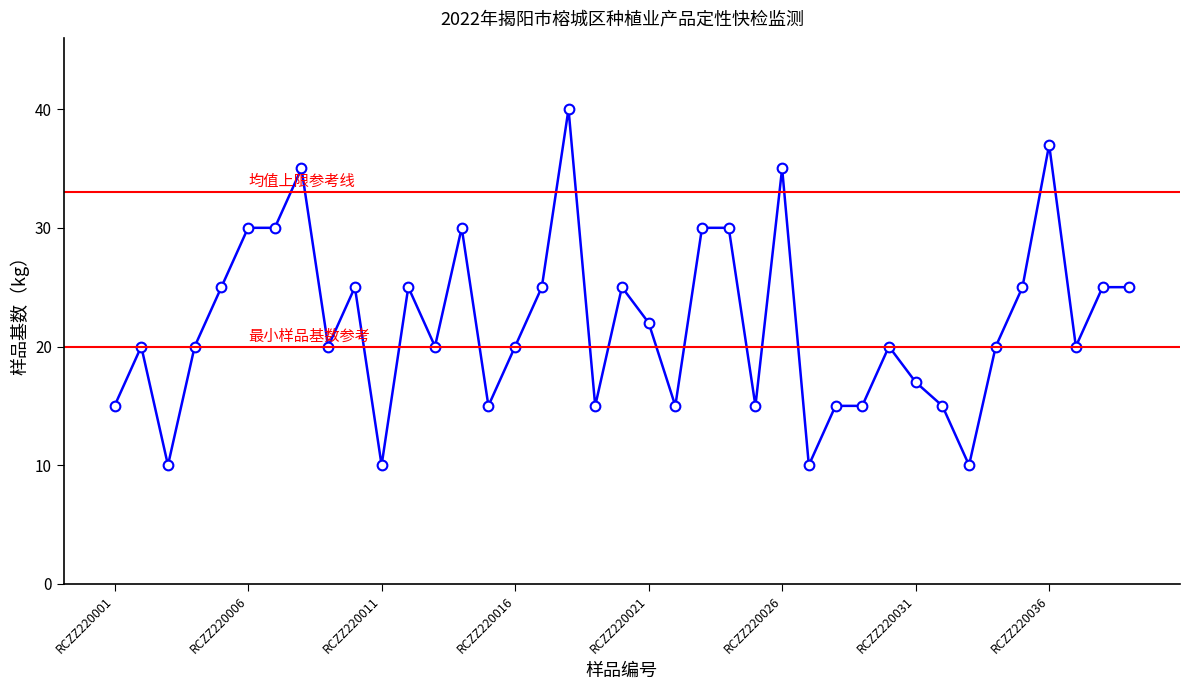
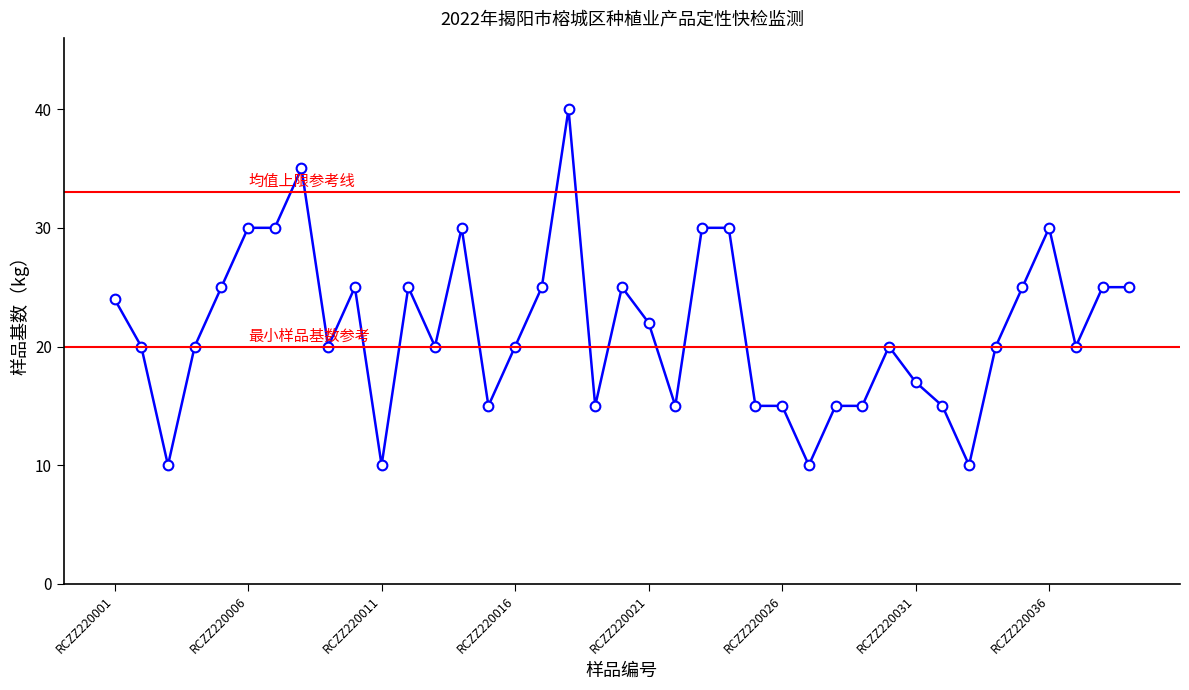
  {
-   "RCZZ220001": 15,
+   "RCZZ220001": 24,
    "RCZZ220006": 30,
    "RCZZ220011": 10,
    "RCZZ220016": 20,
    "RCZZ220021": 22,
-   "RCZZ220026": 35,
+   "RCZZ220026": 15,
    "RCZZ220031": 17,
-   "RCZZ220036": 37
+   "RCZZ220036": 30
  }
